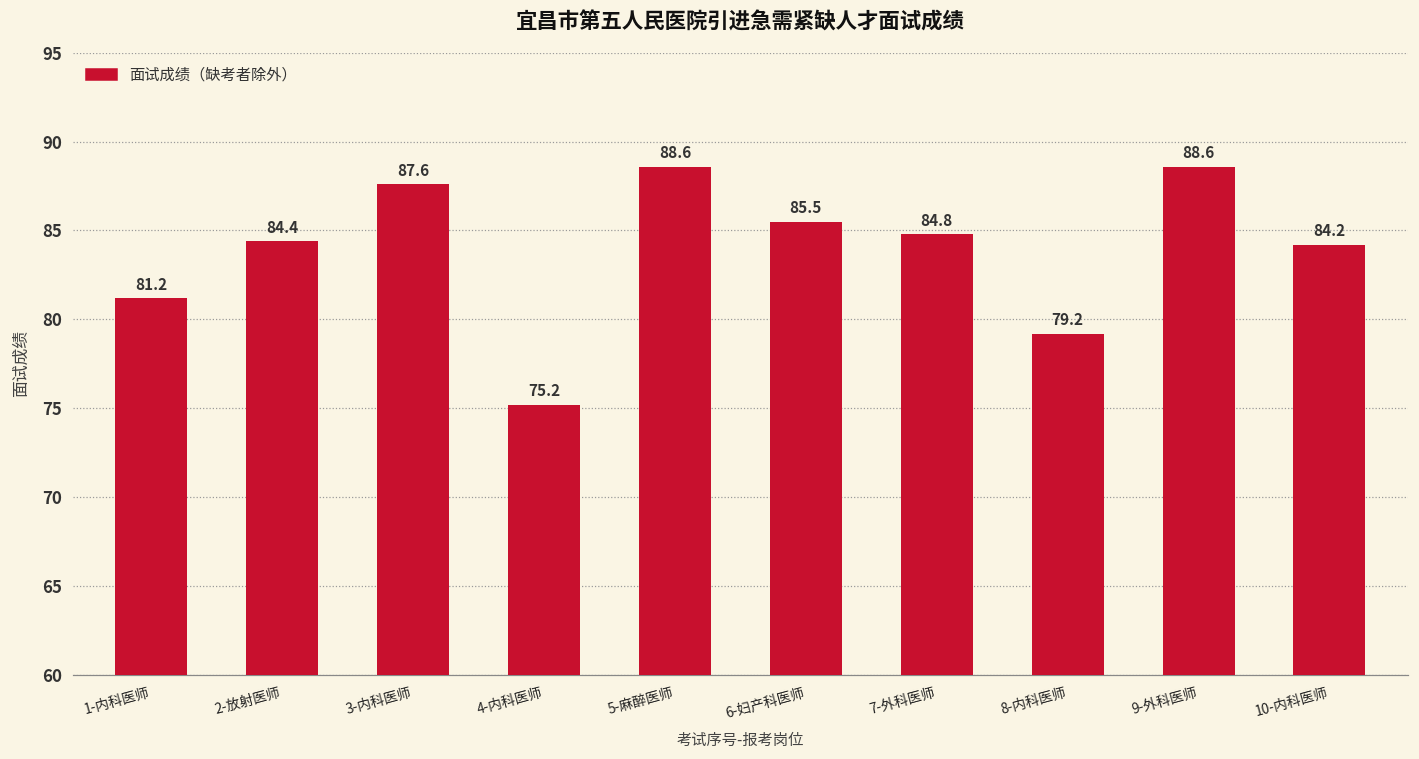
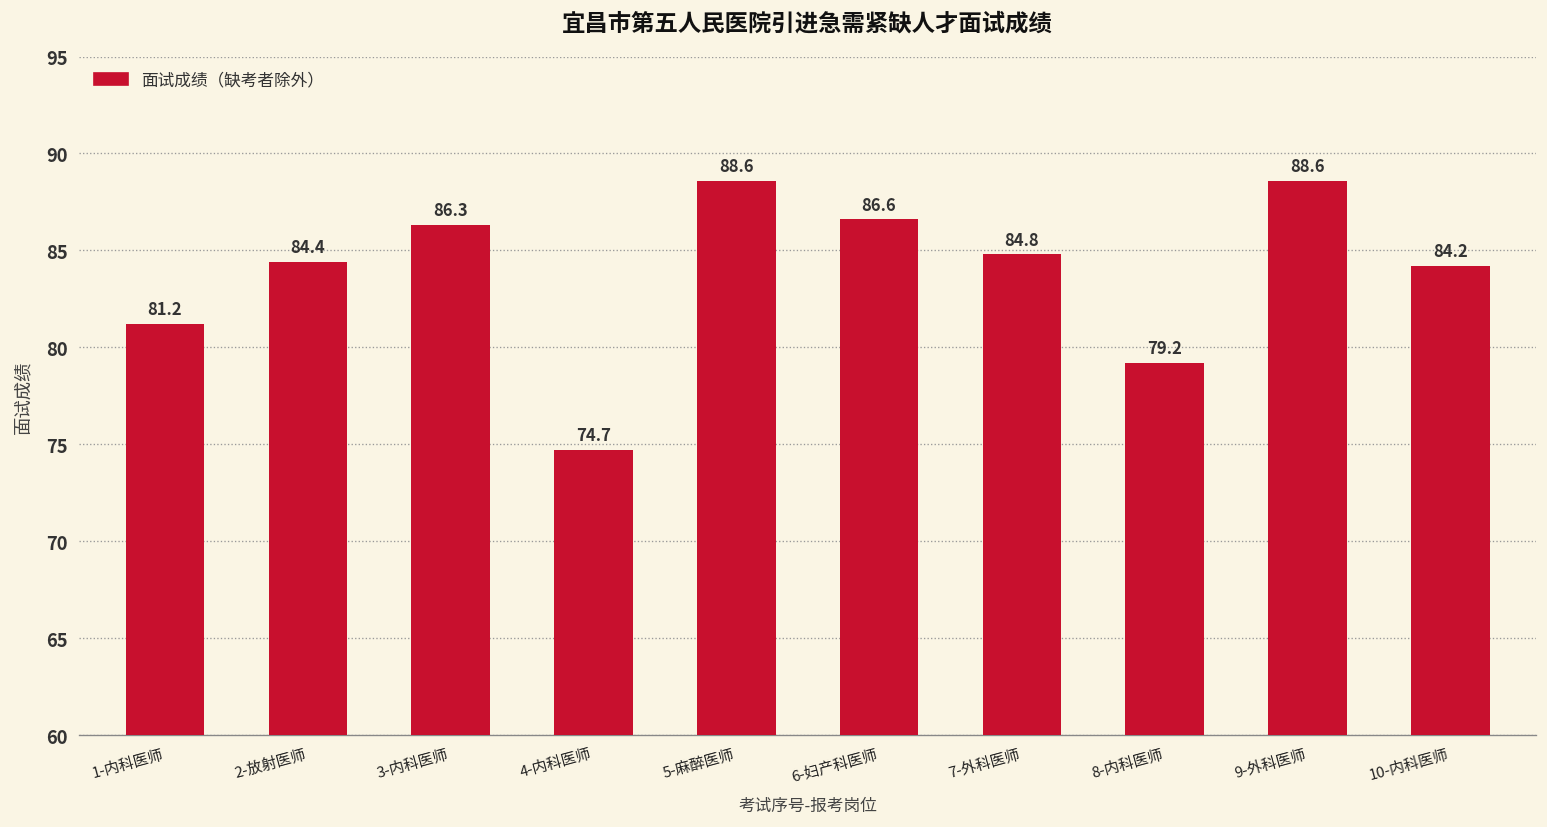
  {
    "1-内科医师": 81.2,
    "2-放射医师": 84.4,
-   "3-内科医师": 87.6,
-   "4-内科医师": 75.2,
+   "3-内科医师": 86.3,
+   "4-内科医师": 74.7,
    "5-麻醉医师": 88.6,
-   "6-妇产科医师": 85.5,
+   "6-妇产科医师": 86.6,
    "7-外科医师": 84.8,
    "8-内科医师": 79.2,
    "9-外科医师": 88.6,
    "10-内科医师": 84.2
  }
